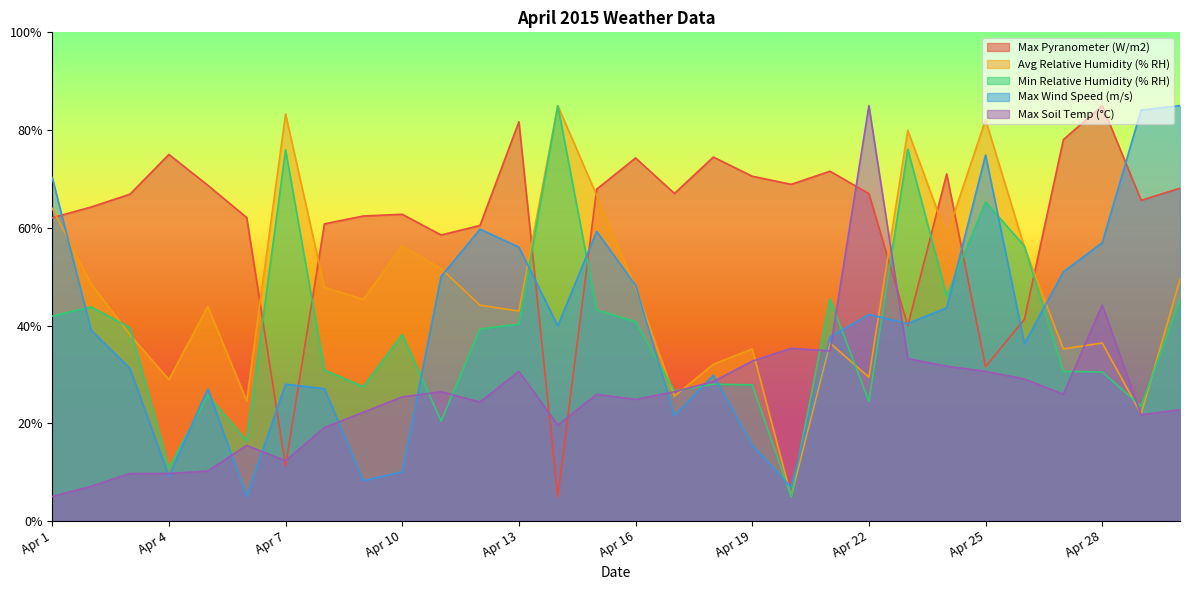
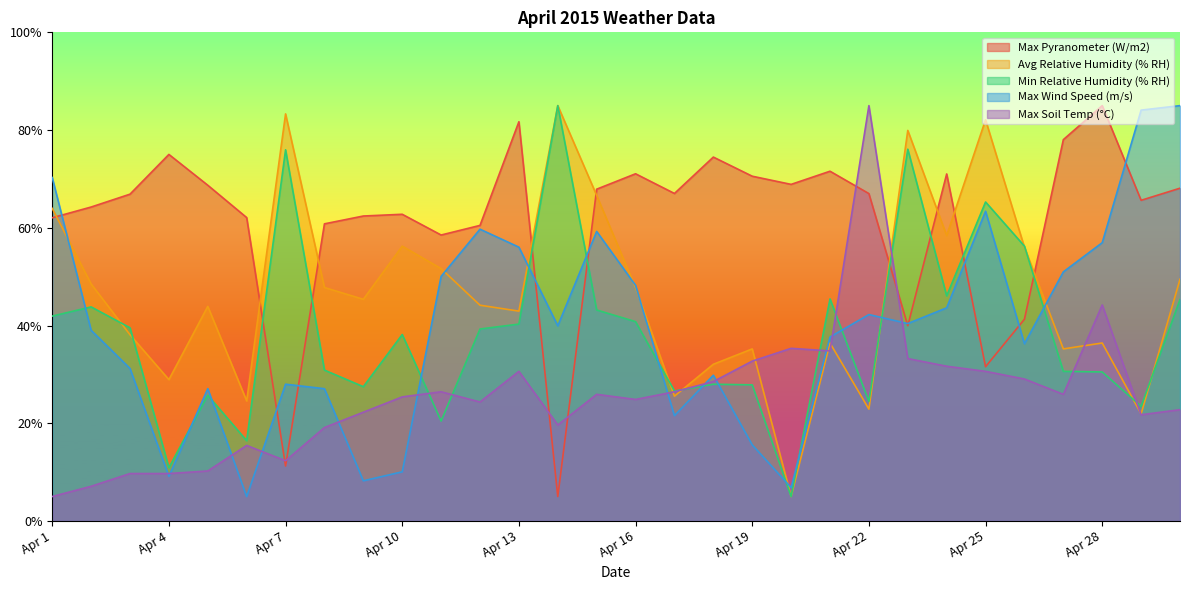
  {
    "Max Pyranometer (W/m2)": {
      "Apr 1": "62%",
      "Apr 4": "75%",
      "Apr 7": "11%",
      "Apr 10": "63%",
      "Apr 13": "82%",
-     "Apr 16": "74%",
+     "Apr 16": "71%",
      "Apr 19": "71%",
      "Apr 22": "67%",
      "Apr 25": "32%"
    },
    "Avg Relative Humidity (% RH)": {
      "Apr 1": "64%",
      "Apr 4": "29%",
      "Apr 7": "83%",
      "Apr 10": "56%",
      "Apr 13": "43%",
      "Apr 19": "35%",
-     "Apr 22": "29%",
+     "Apr 22": "23%",
      "Apr 28": "36%"
    },
    "Min Relative Humidity (% RH)": {
      "Apr 1": "42%",
      "Apr 4": "11%",
      "Apr 7": "76%",
      "Apr 10": "38%",
      "Apr 13": "40%",
      "Apr 16": "41%",
      "Apr 19": "28%",
      "Apr 22": "24%",
      "Apr 25": "65%",
      "Apr 28": "30%"
    },
    "Max Wind Speed (m/s)": {
      "Apr 1": "70%",
      "Apr 4": "9%",
      "Apr 7": "28%",
      "Apr 10": "10%",
      "Apr 13": "56%",
      "Apr 19": "16%",
      "Apr 22": "42%",
-     "Apr 25": "75%",
+     "Apr 25": "63%",
      "Apr 28": "57%"
    },
    "Max Soil Temp (°C)": {
      "Apr 1": "5%",
      "Apr 4": "10%",
      "Apr 7": "12%",
      "Apr 10": "25%",
      "Apr 13": "31%",
      "Apr 16": "25%",
      "Apr 19": "33%",
      "Apr 22": "85%",
      "Apr 25": "31%",
      "Apr 28": "44%"
    }
  }
